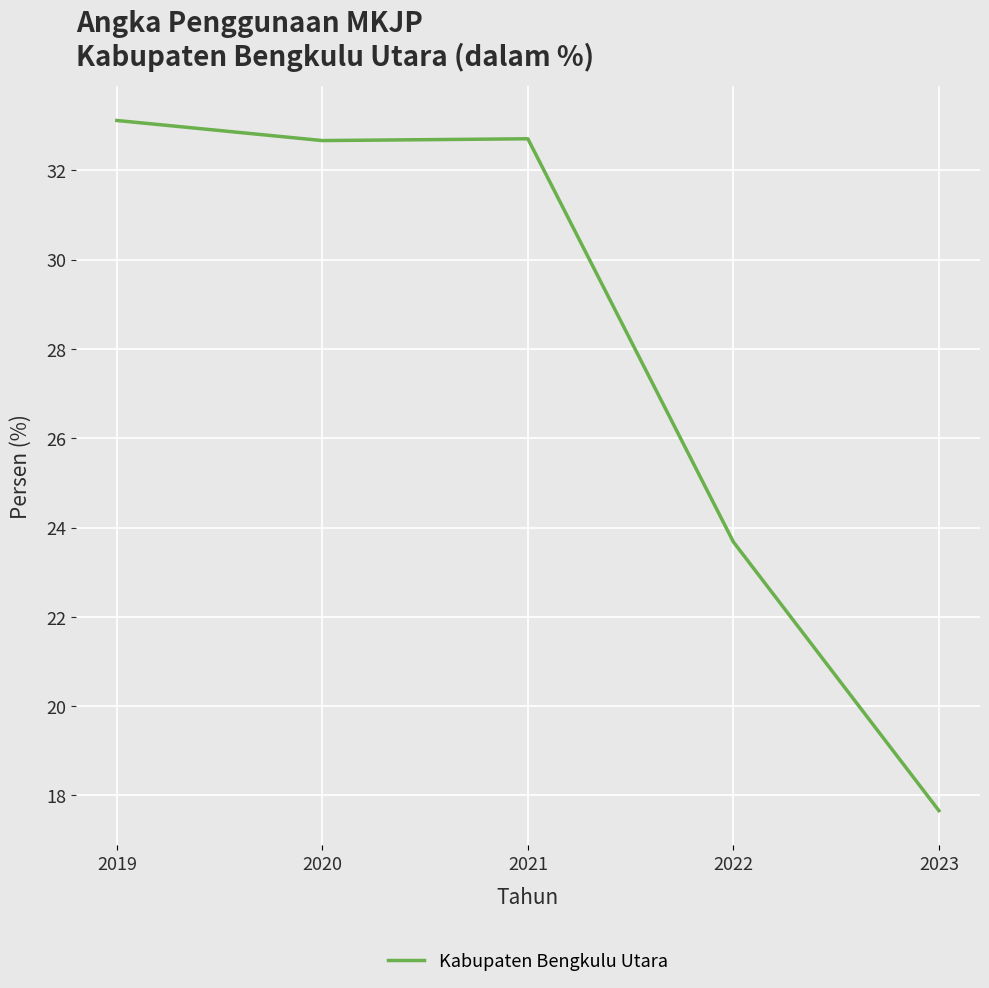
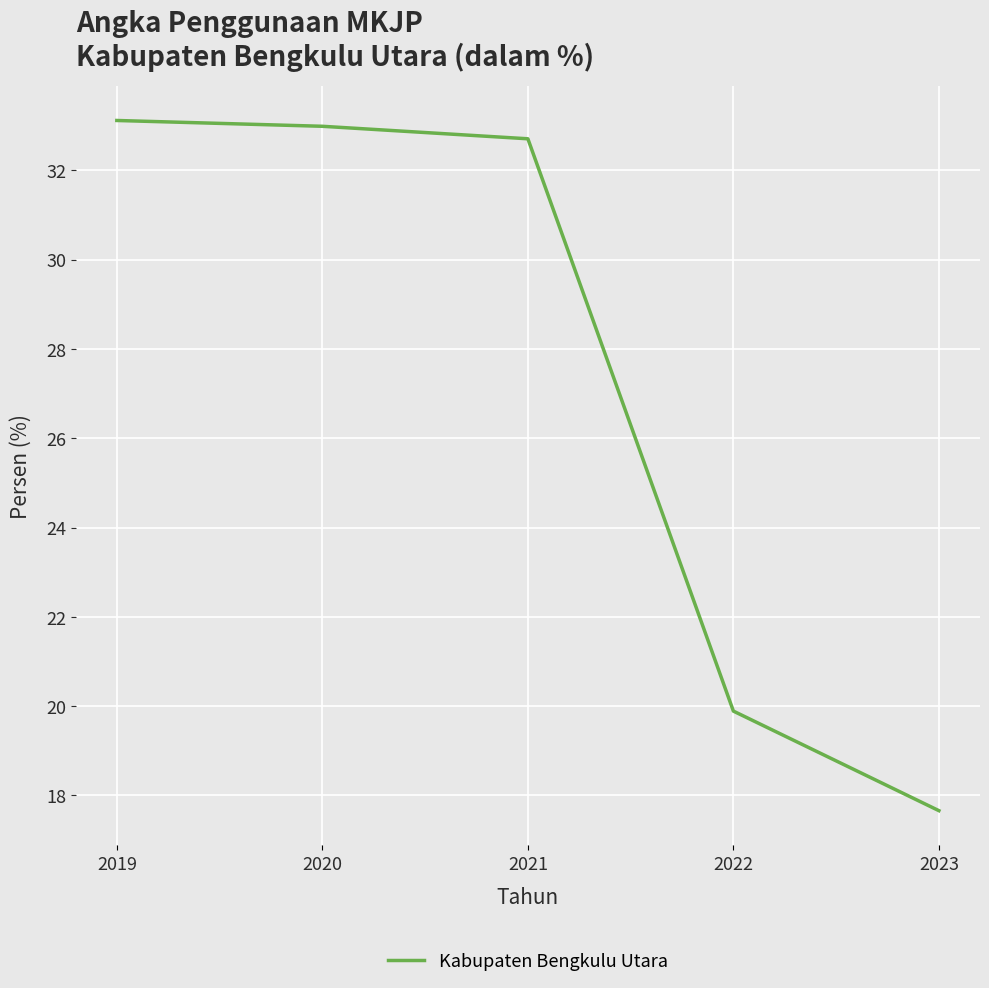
  {
    "2019": 33.1,
-   "2020": 32.7,
+   "2020": 33.0,
    "2021": 32.7,
-   "2022": 23.7,
+   "2022": 19.9,
    "2023": 17.7
  }
